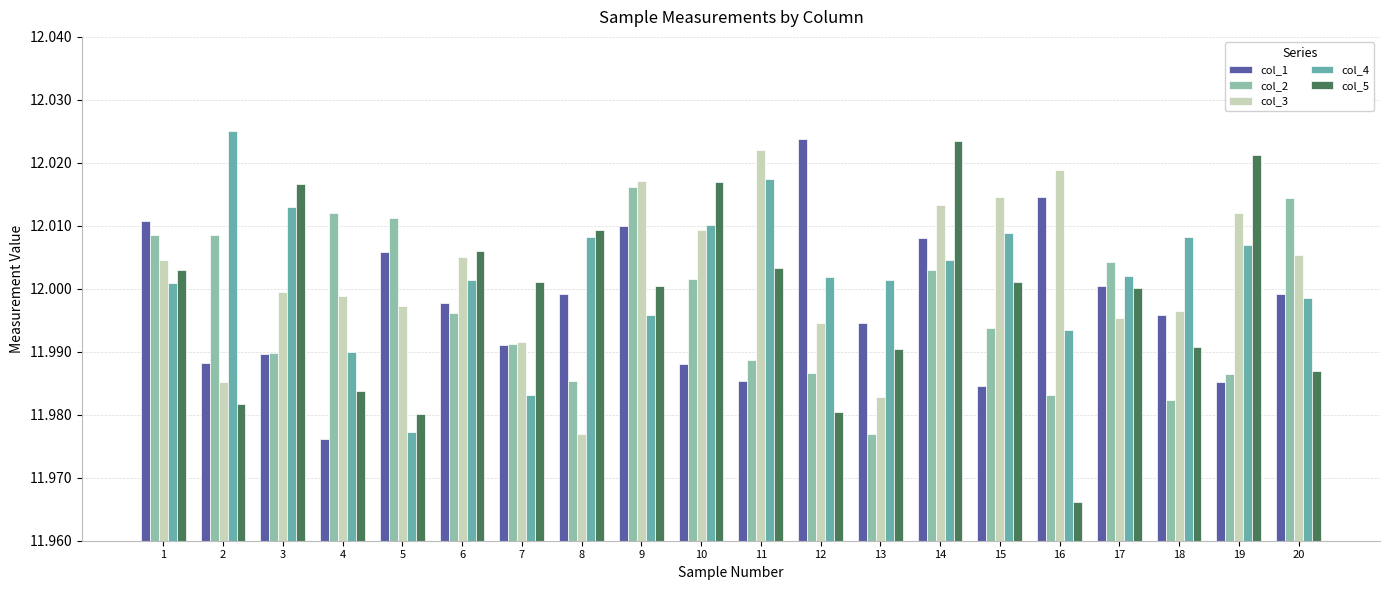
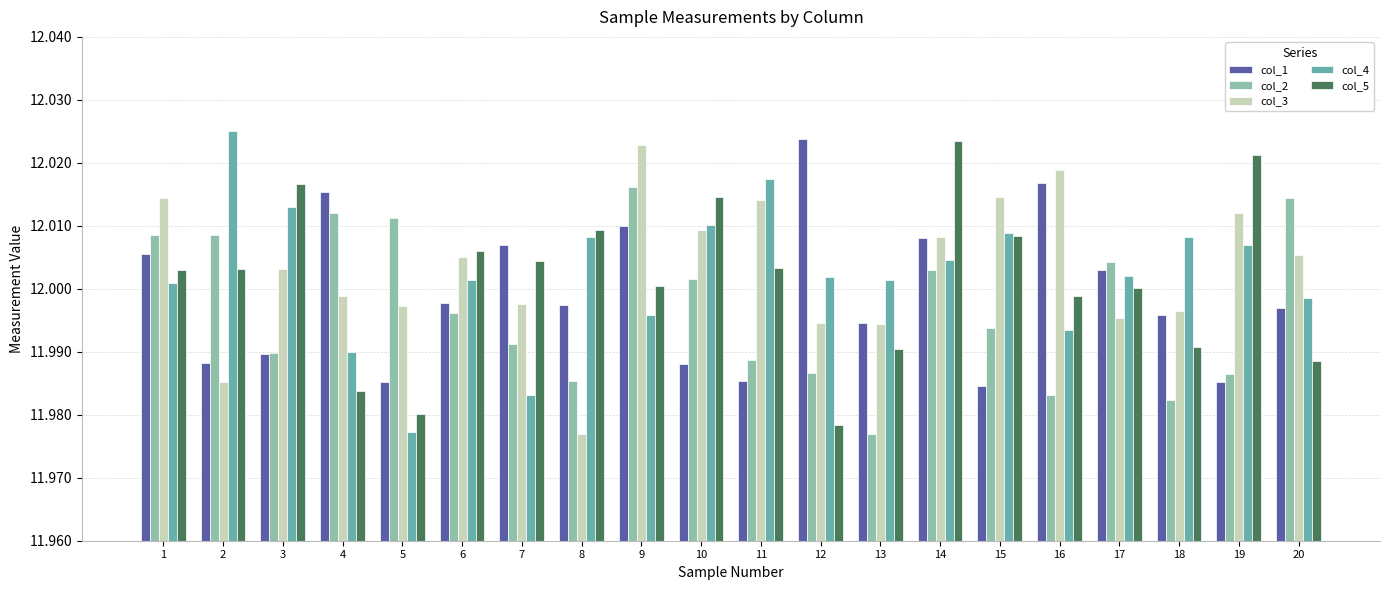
  {
    "col_1": {
-     "1": 12.011,
+     "1": 12.006,
      "2": 11.988,
      "3": 11.990,
-     "4": 11.976,
-     "5": 12.006,
+     "4": 12.015,
+     "5": 11.985,
      "6": 11.998,
-     "7": 11.991,
-     "8": 11.999,
+     "7": 12.007,
+     "8": 11.998,
      "9": 12.010,
      "10": 11.988,
      "11": 11.985,
      "12": 12.024,
      "13": 11.995,
      "14": 12.008,
      "15": 11.985,
-     "16": 12.015,
-     "17": 12.000,
+     "16": 12.017,
+     "17": 12.003,
      "18": 11.996,
      "19": 11.985,
-     "20": 11.999
+     "20": 11.997
    },
    "col_3": {
-     "1": 12.005,
+     "1": 12.014,
      "2": 11.985,
-     "3": 12.000,
+     "3": 12.003,
      "4": 11.999,
      "5": 11.997,
      "6": 12.005,
-     "7": 11.992,
+     "7": 11.998,
      "8": 11.977,
-     "9": 12.017,
+     "9": 12.023,
      "10": 12.009,
-     "11": 12.022,
+     "11": 12.014,
      "12": 11.995,
-     "13": 11.983,
-     "14": 12.013,
+     "13": 11.994,
+     "14": 12.008,
      "15": 12.015,
      "16": 12.019,
      "17": 11.995,
      "18": 11.996,
      "19": 12.012,
      "20": 12.005
    },
    "col_5": {
      "1": 12.003,
-     "2": 11.982,
+     "2": 12.003,
      "3": 12.017,
      "4": 11.984,
      "5": 11.980,
      "6": 12.006,
-     "7": 12.001,
+     "7": 12.004,
      "8": 12.009,
      "9": 12.000,
-     "10": 12.017,
+     "10": 12.015,
      "11": 12.003,
-     "12": 11.980,
+     "12": 11.978,
      "13": 11.990,
      "14": 12.023,
-     "15": 12.001,
-     "16": 11.966,
+     "15": 12.008,
+     "16": 11.999,
      "17": 12.000,
      "18": 11.991,
      "19": 12.021,
-     "20": 11.987
+     "20": 11.989
    }
  }
